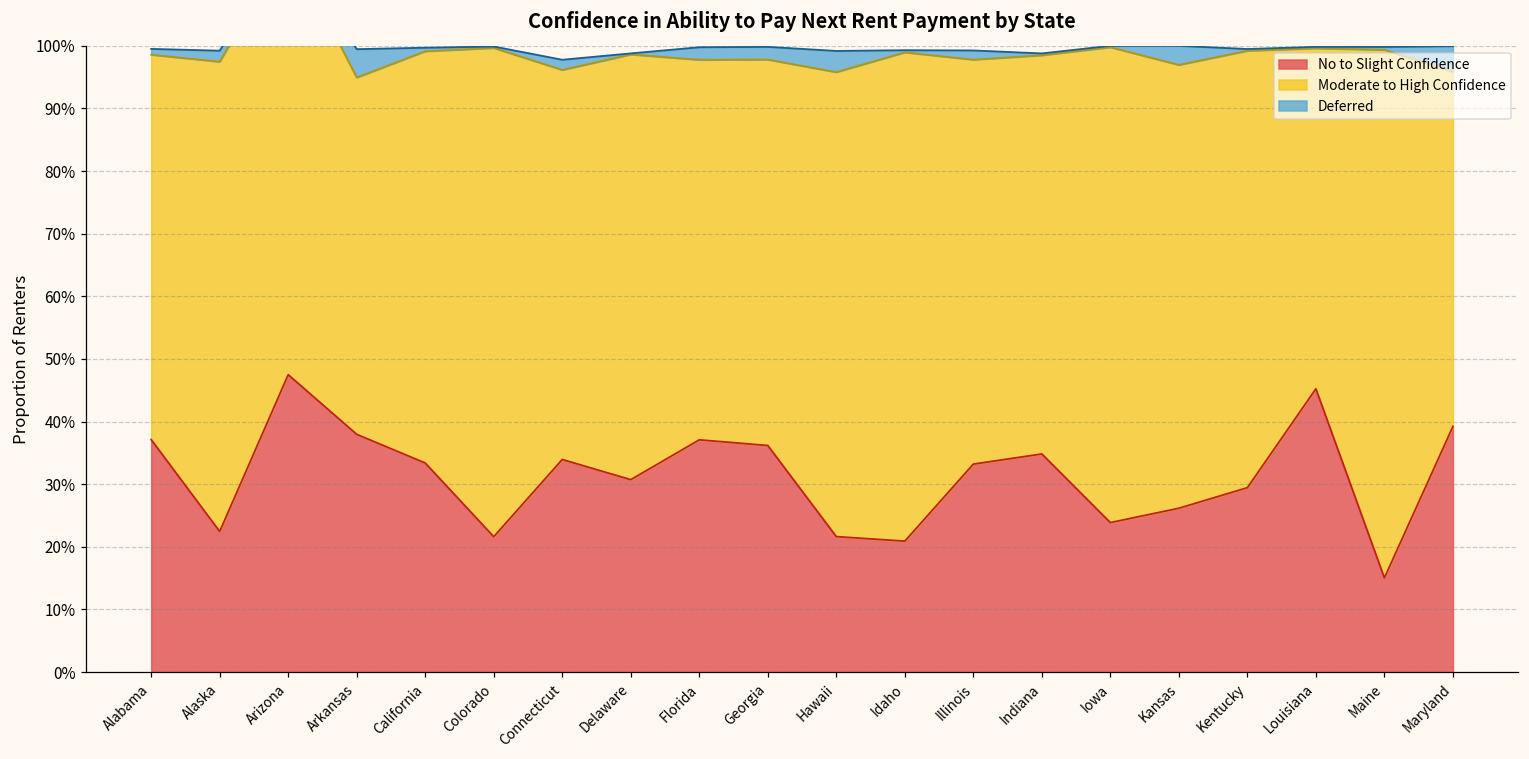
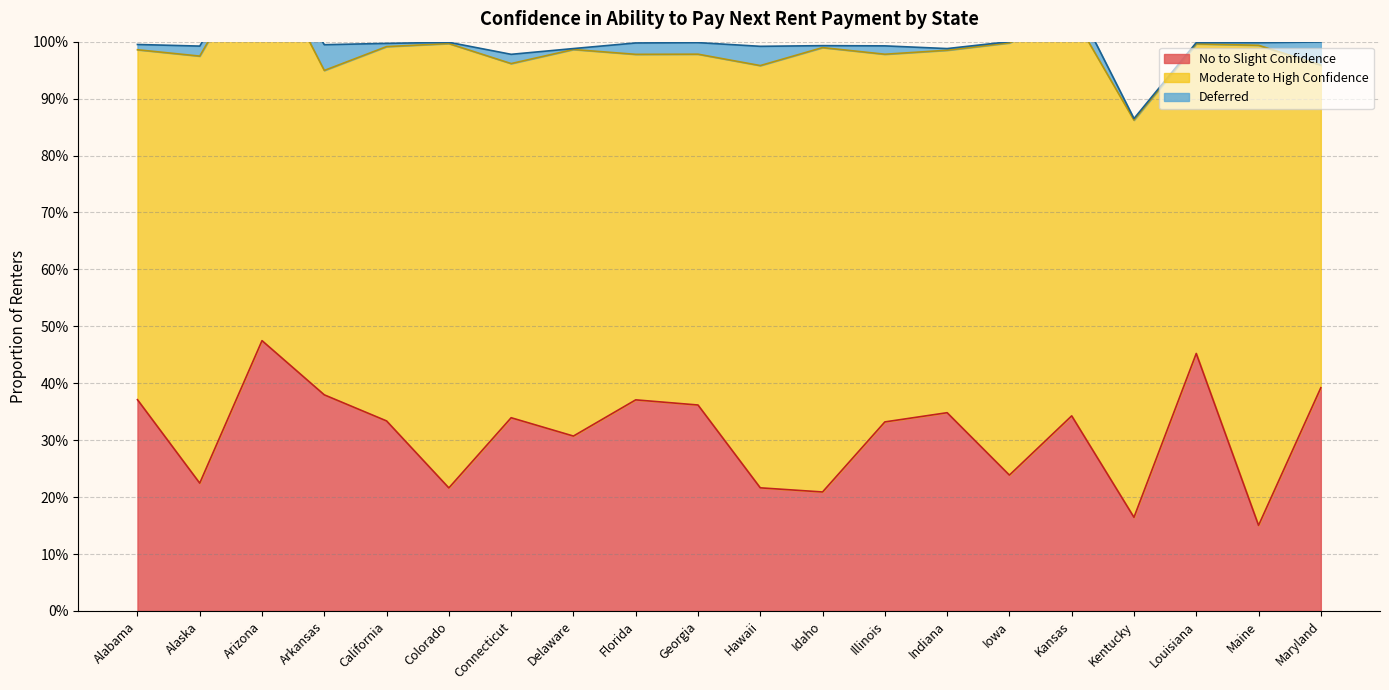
  {
    "No to Slight Confidence": {
      "Alabama": "37%",
      "Alaska": "22%",
      "Arizona": "47%",
      "Arkansas": "38%",
      "California": "33%",
      "Colorado": "22%",
      "Connecticut": "34%",
      "Delaware": "31%",
      "Florida": "37%",
      "Georgia": "36%",
      "Hawaii": "22%",
      "Idaho": "21%",
      "Illinois": "33%",
      "Indiana": "35%",
      "Iowa": "24%",
-     "Kansas": "26%",
-     "Kentucky": "29%",
+     "Kansas": "34%",
+     "Kentucky": "16%",
      "Louisiana": "45%",
      "Maine": "15%",
      "Maryland": "39%"
    },
    "Moderate to High Confidence": {
      "Alabama": "61%",
      "Alaska": "75%",
      "Arkansas": "57%",
      "California": "66%",
      "Connecticut": "62%",
      "Florida": "61%",
      "Georgia": "62%",
      "Hawaii": "74%",
      "Illinois": "65%",
      "Maine": "84%"
    },
    "Deferred": {
      "Alabama": "1%",
      "Alaska": "2%",
      "Arkansas": "5%",
      "California": "1%",
      "Connecticut": "2%",
      "Florida": "2%",
      "Georgia": "2%",
      "Hawaii": "3%",
      "Illinois": "1%",
      "Maine": "0%",
      "Maryland": "4%"
    }
  }
